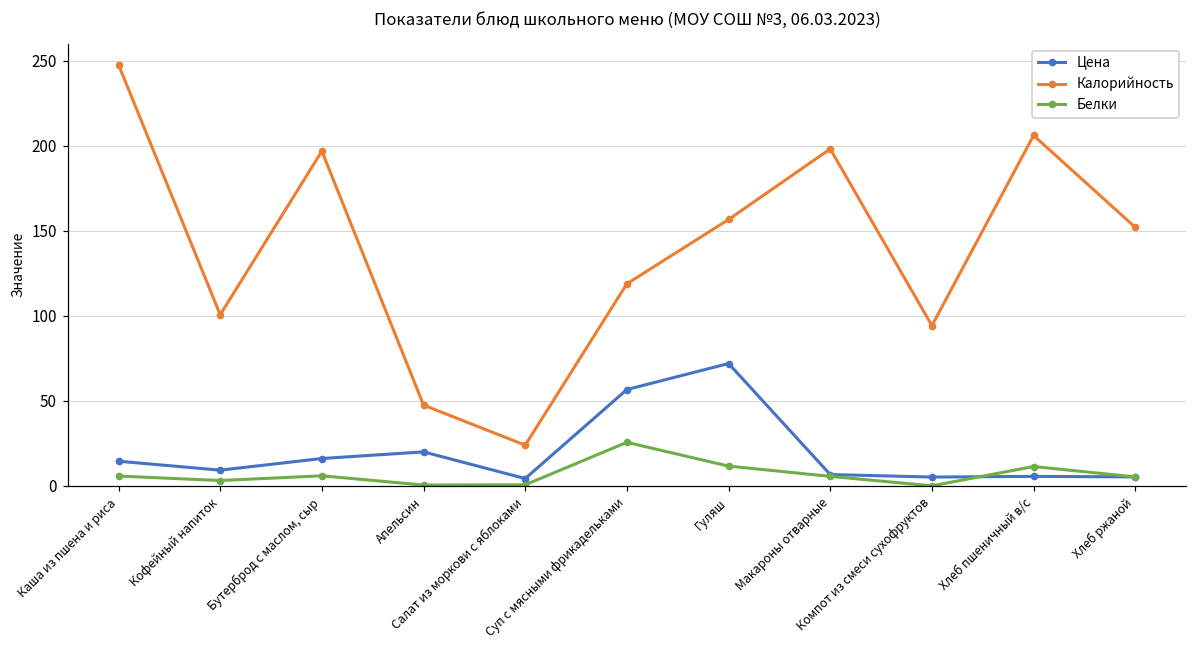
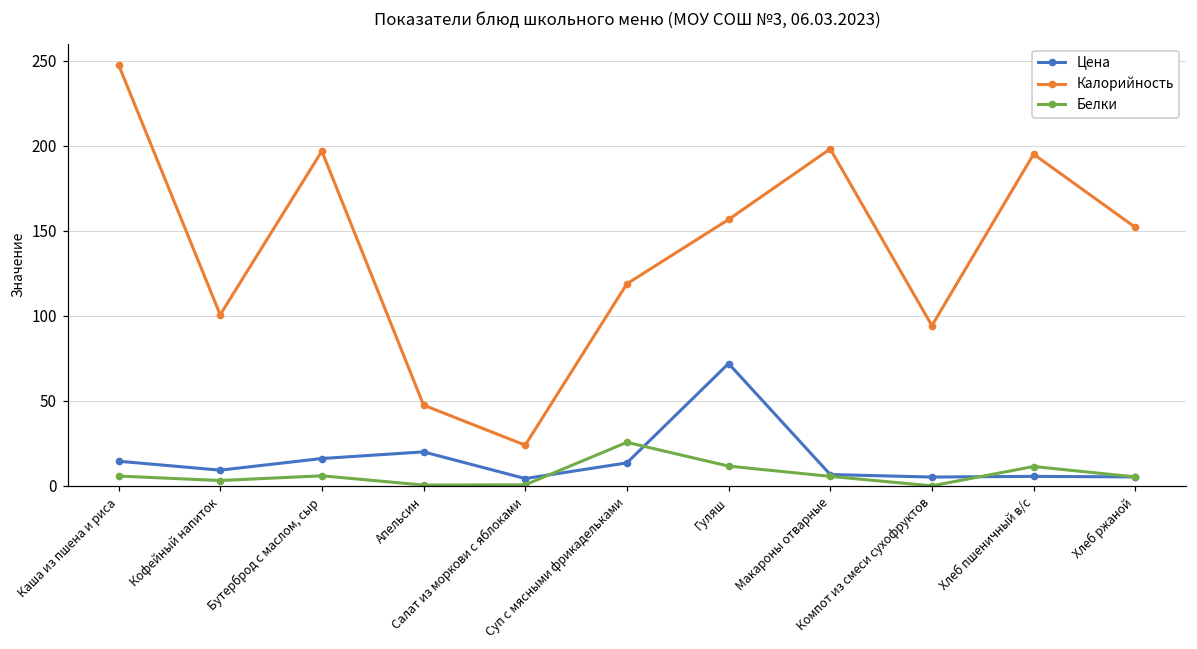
  {
    "Цена": {
      "Каша из пшена и риса": 15,
      "Кофейный напиток": 9,
      "Бутерброд с маслом, сыр": 16,
      "Апельсин": 20,
      "Салат из моркови с яблоками": 4,
-     "Суп с мясными фрикадельками": 57,
+     "Суп с мясными фрикадельками": 14,
      "Гуляш": 72,
      "Компот из смеси сухофруктов": 5,
      "Хлеб пшеничный в/с": 6
    },
    "Калорийность": {
      "Каша из пшена и риса": 248,
      "Кофейный напиток": 101,
      "Бутерброд с маслом, сыр": 197,
      "Апельсин": 48,
      "Салат из моркови с яблоками": 24,
      "Суп с мясными фрикадельками": 119,
      "Гуляш": 157,
      "Макароны отварные": 198,
      "Компот из смеси сухофруктов": 94,
-     "Хлеб пшеничный в/с": 206,
+     "Хлеб пшеничный в/с": 195,
      "Хлеб ржаной": 152
    },
    "Белки": {
      "Каша из пшена и риса": 6,
      "Кофейный напиток": 3,
      "Бутерброд с маслом, сыр": 6,
      "Апельсин": 1,
      "Салат из моркови с яблоками": 1,
      "Суп с мясными фрикадельками": 26,
      "Гуляш": 12,
      "Компот из смеси сухофруктов": 0,
      "Хлеб пшеничный в/с": 11
    }
  }
